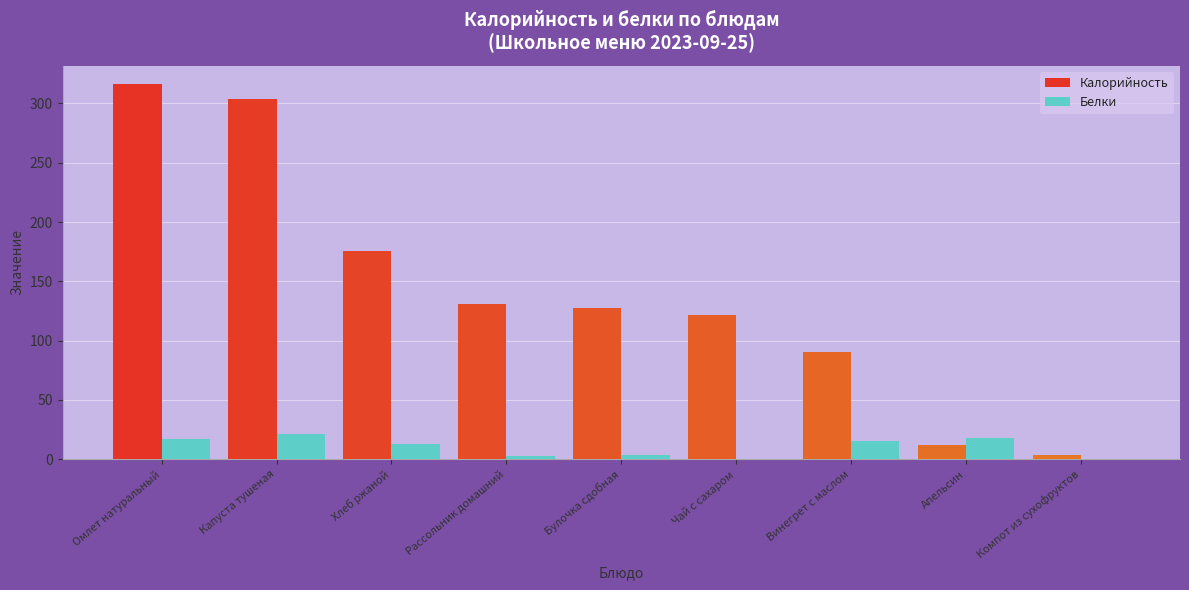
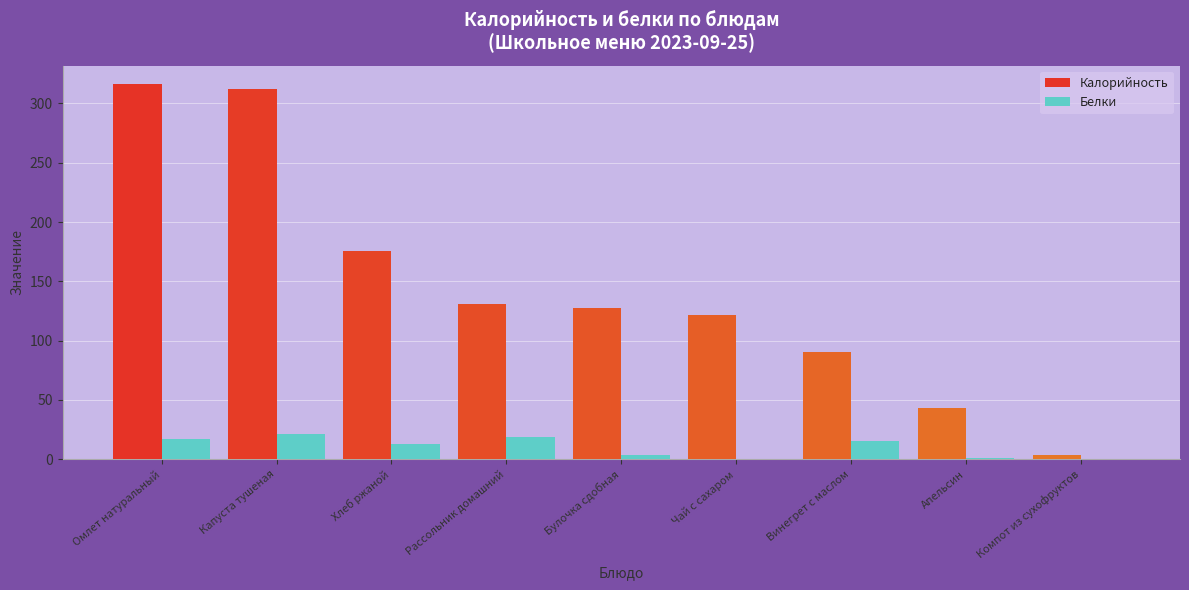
  {
    "Калорийность": {
      "Омлет натуральный": 316,
-     "Капуста тушеная": 304,
+     "Капуста тушеная": 312,
      "Хлеб ржаной": 176,
      "Рассольник домашний": 131,
      "Булочка сдобная": 127,
      "Чай с сахаром": 122,
      "Винегрет с маслом": 91,
-     "Апельсин": 12,
+     "Апельсин": 43,
      "Компот из сухофруктов": 4
    },
    "Белки": {
      "Омлет натуральный": 17,
      "Капуста тушеная": 21,
      "Хлеб ржаной": 13,
-     "Рассольник домашний": 2,
+     "Рассольник домашний": 19,
      "Булочка сдобная": 4,
      "Винегрет с маслом": 15,
-     "Апельсин": 18
+     "Апельсин": 1
    }
  }
